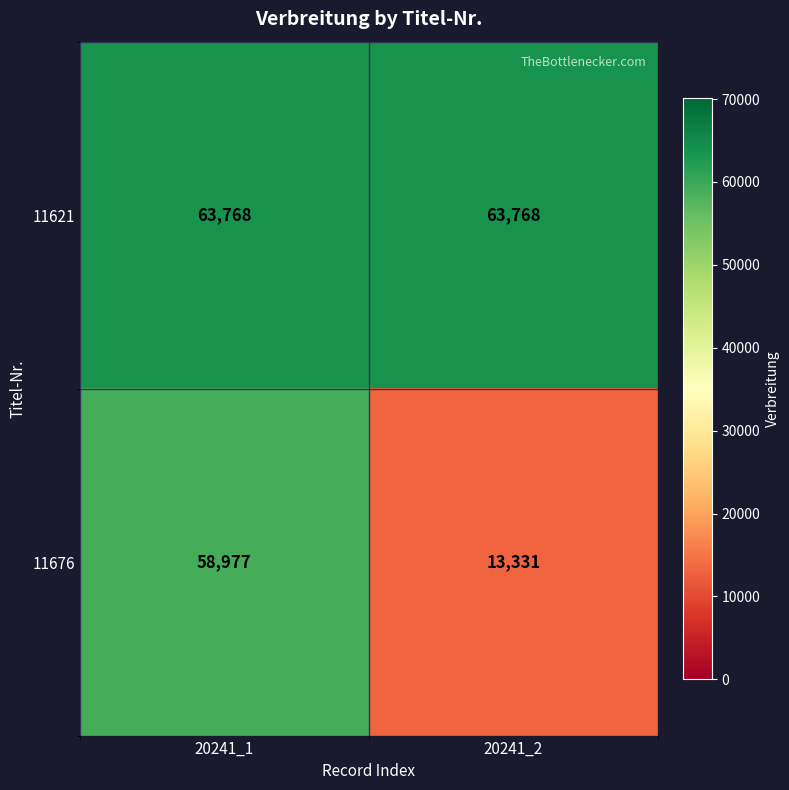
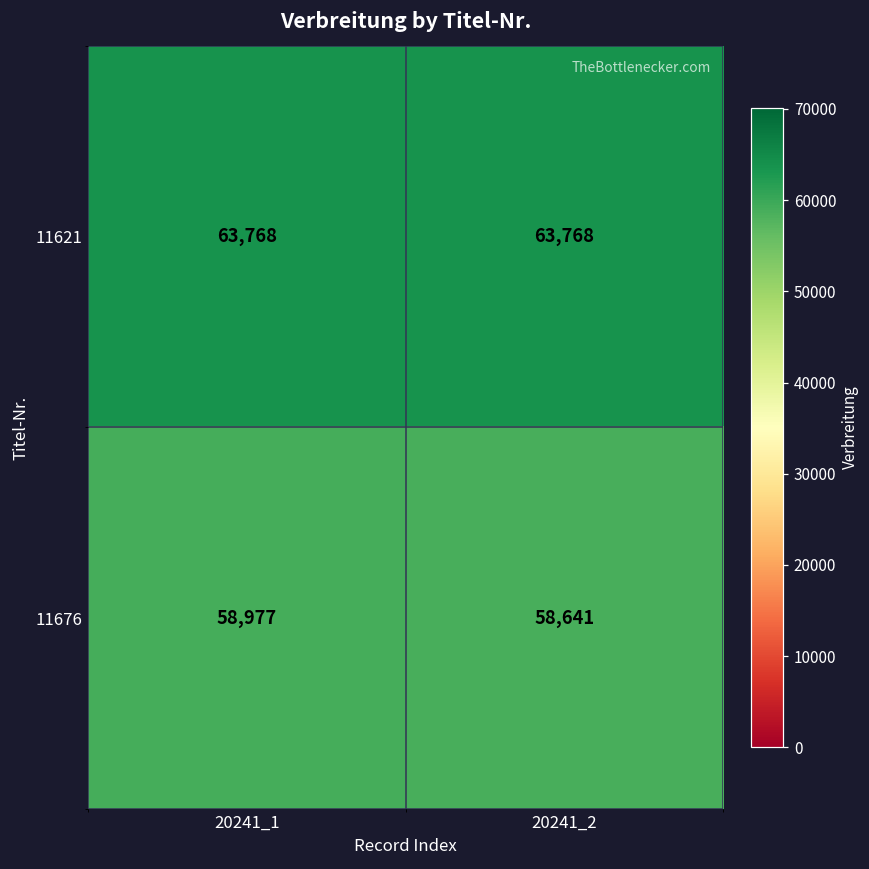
  {
    "11621": {
      "20241_1": "63,768"
    },
    "11676": {
      "20241_1": "58,977",
-     "20241_2": "13,331"
+     "20241_2": "58,641"
    }
  }
